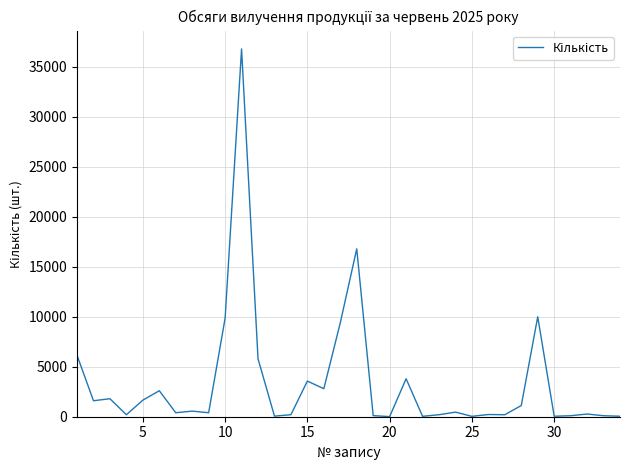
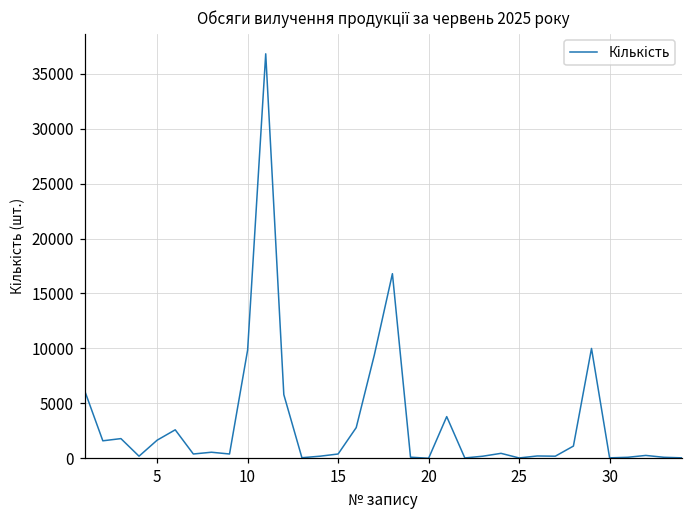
  {
    "5": 2000,
    "10": 10000,
-   "15": 4000,
+   "15": 0,
    "20": 0,
    "25": 0,
    "30": 0
  }
